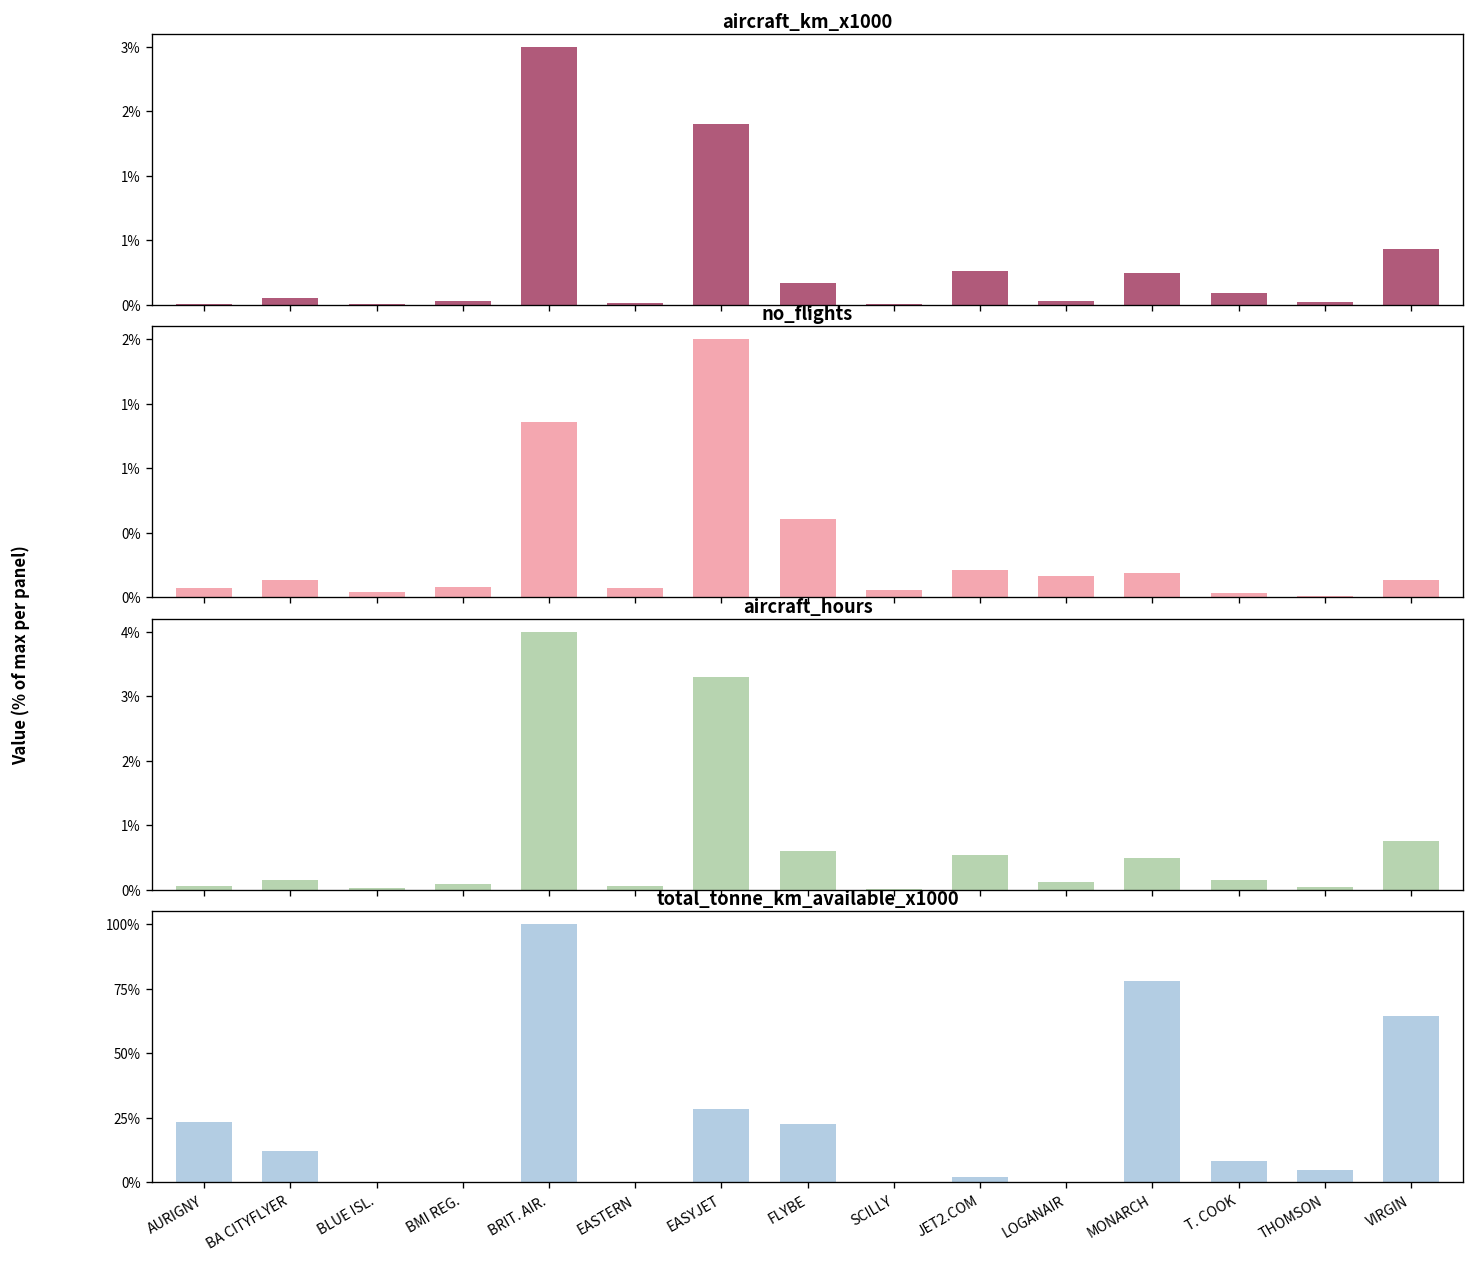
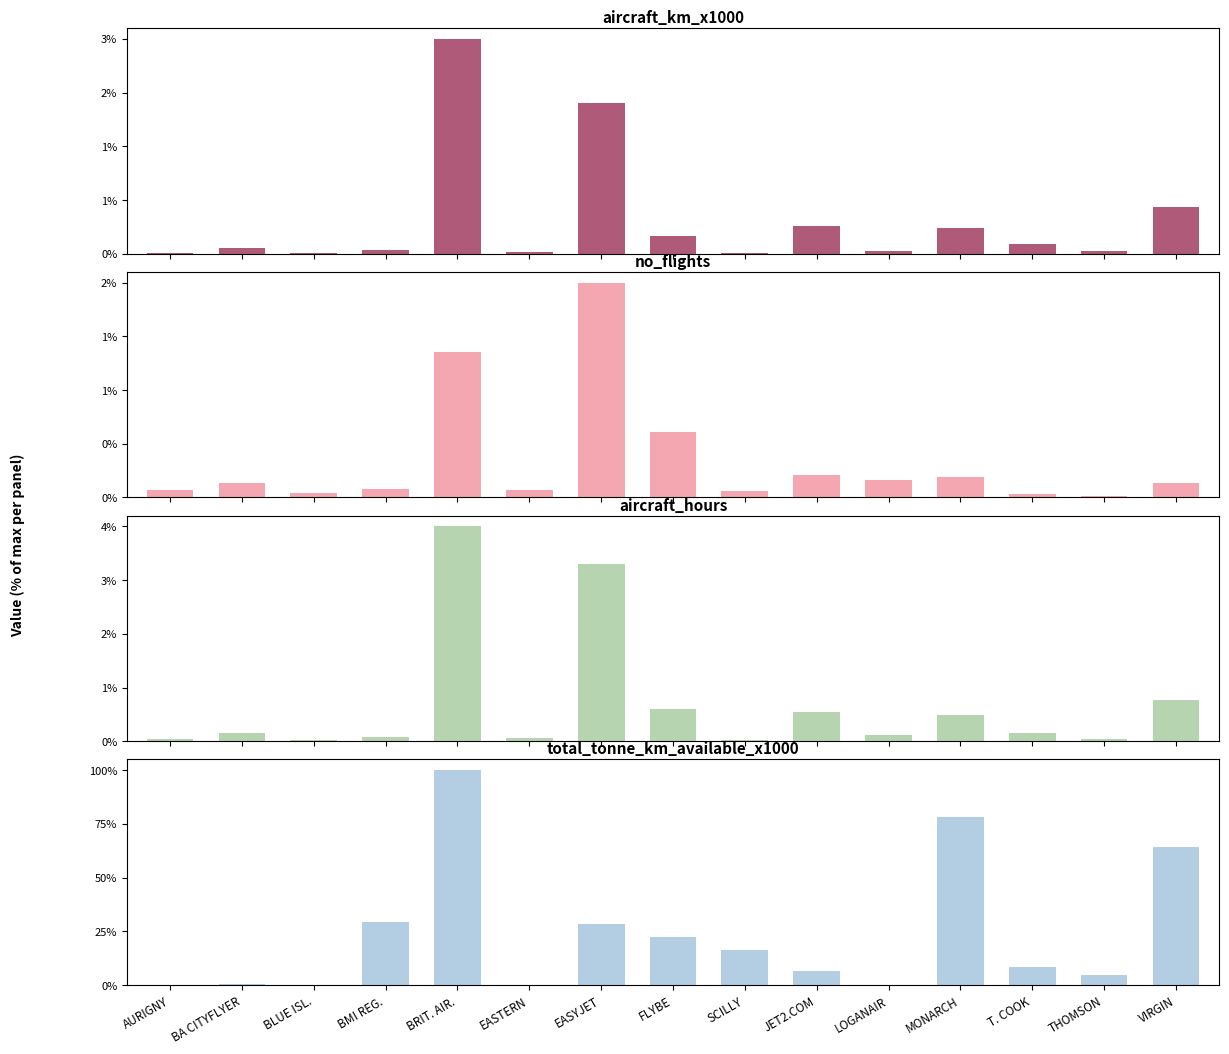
  {
    "total_tonne_km_available_x1000": {
-     "AURIGNY": "23%",
-     "BA CITYFLYER": "12%",
-     "BMI REG.": "0%",
+     "AURIGNY": "0%",
+     "BA CITYFLYER": "1%",
+     "BMI REG.": "29%",
      "BRIT. AIR.": "100%",
      "EASYJET": "28%",
      "FLYBE": "22%",
-     "SCILLY": "0%",
-     "JET2.COM": "2%",
+     "SCILLY": "16%",
+     "JET2.COM": "6%",
      "MONARCH": "78%",
      "T. COOK": "8%",
      "THOMSON": "5%",
      "VIRGIN": "64%"
    }
  }
